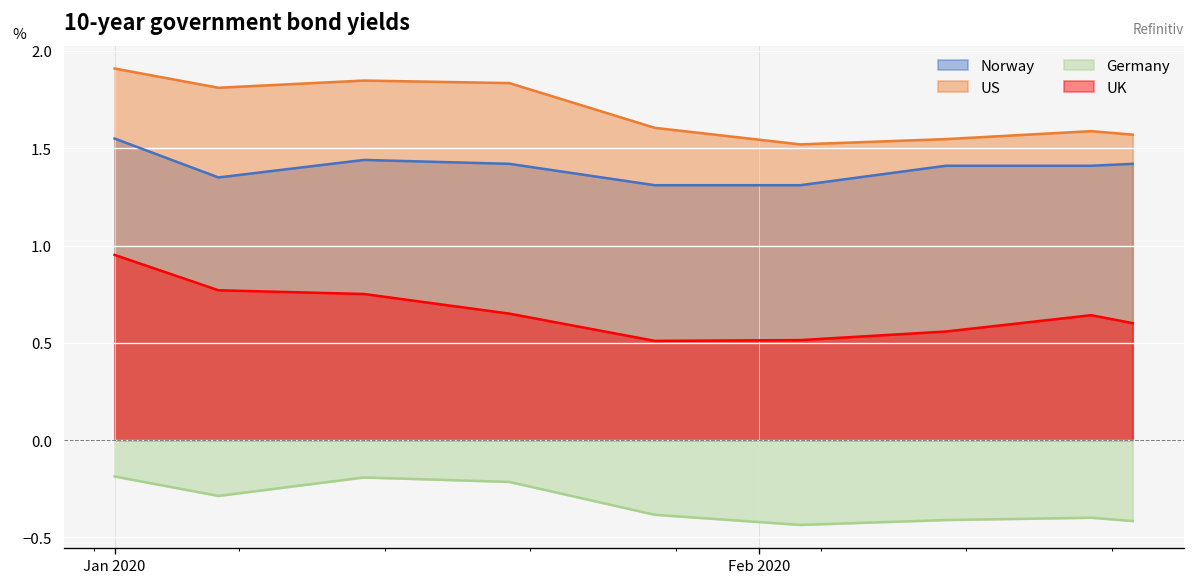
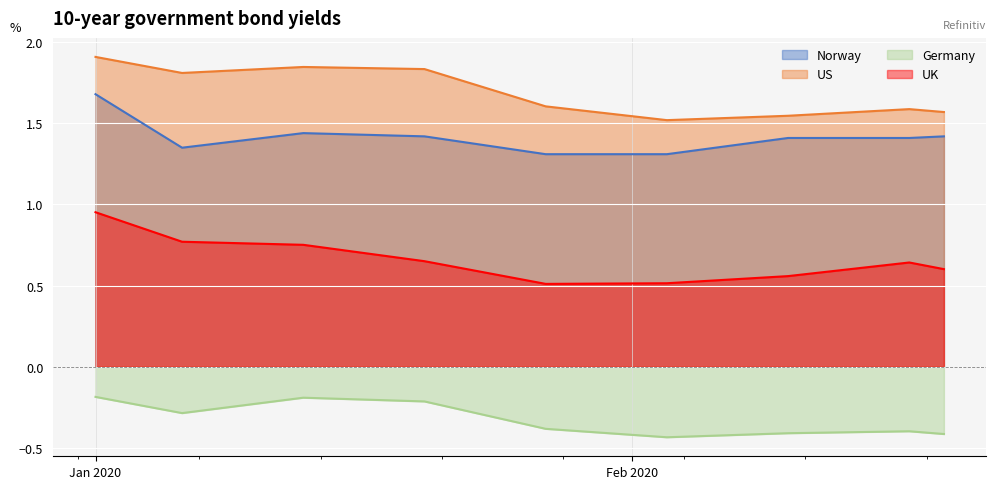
  {
    "Norway": {
-     "Jan 2020": 1.55
+     "Jan 2020": 1.68
    },
    "US": {
      "Jan 2020": 1.91
    },
    "UK": {
      "Jan 2020": 0.95
    }
  }
